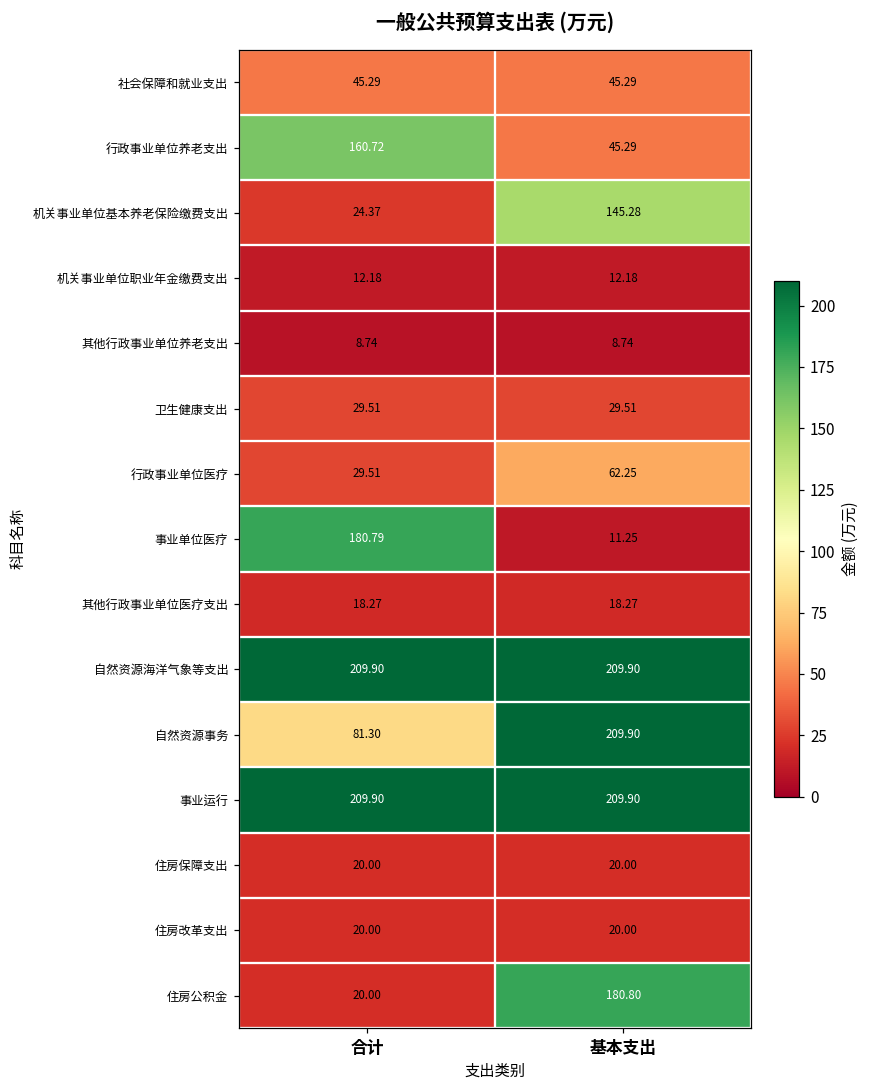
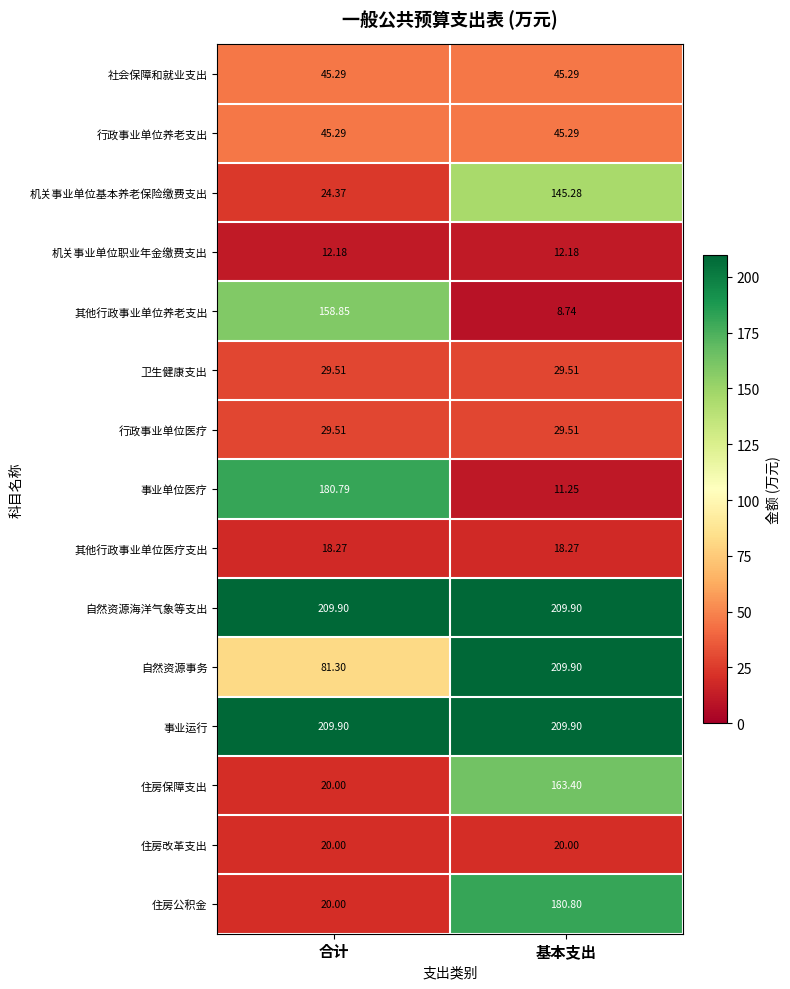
  {
    "社会保障和就业支出": {
      "合计": 45.29,
      "基本支出": 45.29
    },
    "行政事业单位养老支出": {
-     "合计": 160.72,
+     "合计": 45.29,
      "基本支出": 45.29
    },
    "机关事业单位基本养老保险缴费支出": {
      "合计": 24.37,
      "基本支出": 145.28
    },
    "机关事业单位职业年金缴费支出": {
      "合计": 12.18,
      "基本支出": 12.18
    },
    "其他行政事业单位养老支出": {
-     "合计": 8.74,
+     "合计": 158.85,
      "基本支出": 8.74
    },
    "卫生健康支出": {
      "合计": 29.51,
      "基本支出": 29.51
    },
    "行政事业单位医疗": {
      "合计": 29.51,
-     "基本支出": 62.25
+     "基本支出": 29.51
    },
    "事业单位医疗": {
      "合计": 180.79,
      "基本支出": 11.25
    },
    "其他行政事业单位医疗支出": {
      "合计": 18.27,
      "基本支出": 18.27
    },
    "自然资源海洋气象等支出": {
      "合计": 209.90,
      "基本支出": 209.90
    },
    "自然资源事务": {
      "合计": 81.30,
      "基本支出": 209.90
    },
    "事业运行": {
      "合计": 209.90,
      "基本支出": 209.90
    },
    "住房保障支出": {
      "合计": 20.00,
-     "基本支出": 20.00
+     "基本支出": 163.40
    },
    "住房改革支出": {
      "合计": 20.00,
      "基本支出": 20.00
    },
    "住房公积金": {
      "合计": 20.00,
      "基本支出": 180.80
    }
  }
